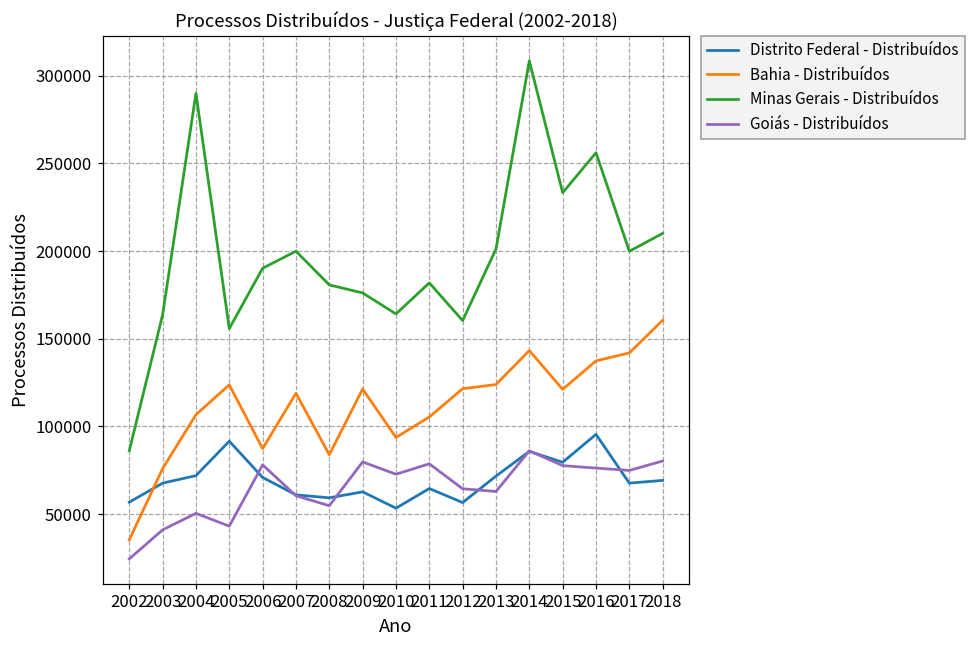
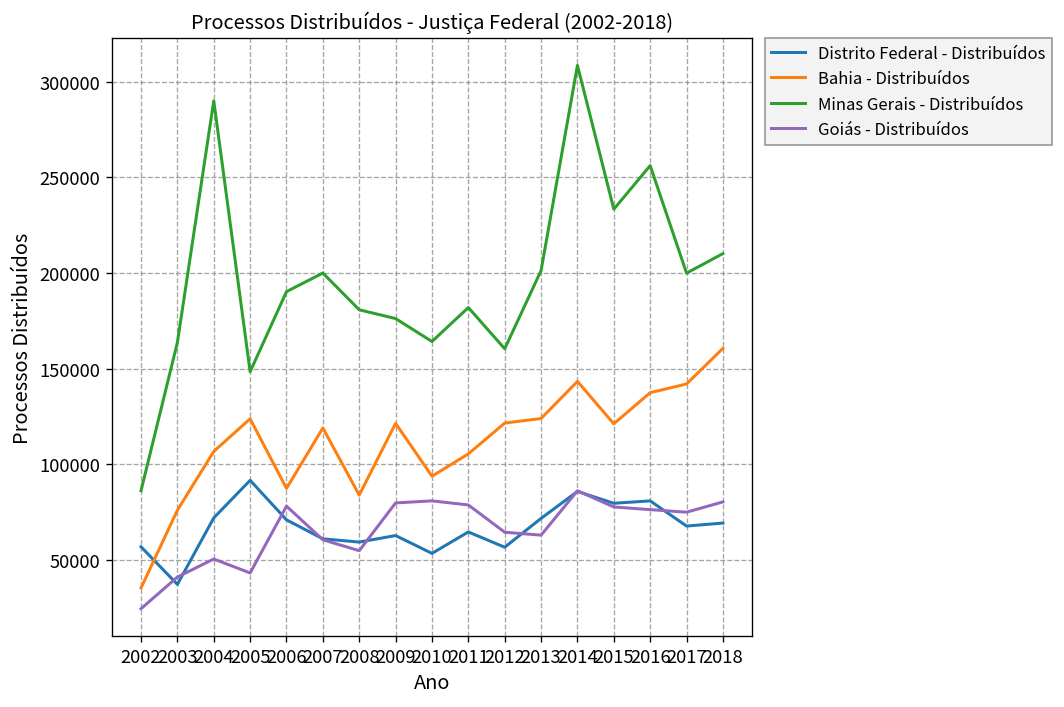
  {
    "Distrito Federal - Distribuídos": {
      "2002": 57000,
-     "2003": 68000,
+     "2003": 37000,
      "2004": 72000,
      "2005": 92000,
      "2006": 71000,
      "2008": 59000,
      "2009": 63000,
      "2010": 53000,
      "2011": 65000,
      "2012": 57000,
      "2013": 72000,
      "2015": 80000,
-     "2016": 95000,
+     "2016": 81000,
      "2017": 68000,
      "2018": 69000
    },
    "Bahia - Distribuídos": {
      "2002": 35000,
      "2003": 76000,
      "2004": 107000,
      "2005": 124000,
      "2006": 87000,
      "2007": 119000,
      "2008": 84000,
      "2009": 121000,
      "2010": 94000,
      "2011": 105000,
      "2012": 122000,
      "2013": 124000,
      "2014": 143000,
      "2015": 121000,
      "2016": 137000,
      "2017": 142000,
      "2018": 161000
    },
    "Minas Gerais - Distribuídos": {
      "2002": 86000,
      "2003": 164000,
      "2004": 290000,
-     "2005": 156000,
+     "2005": 148000,
      "2006": 190000,
      "2007": 200000,
      "2008": 181000,
      "2009": 176000,
      "2010": 164000,
      "2011": 182000,
      "2012": 160000,
      "2013": 201000,
      "2014": 309000,
      "2015": 233000,
      "2016": 256000,
      "2017": 200000,
      "2018": 210000
    },
    "Goiás - Distribuídos": {
      "2002": 24000,
      "2003": 41000,
      "2004": 50000,
      "2005": 43000,
      "2006": 78000,
      "2008": 55000,
      "2009": 80000,
-     "2010": 73000,
+     "2010": 81000,
      "2011": 79000,
      "2012": 64000,
      "2013": 63000,
      "2015": 78000,
      "2016": 76000,
      "2017": 75000,
      "2018": 80000
    }
  }
